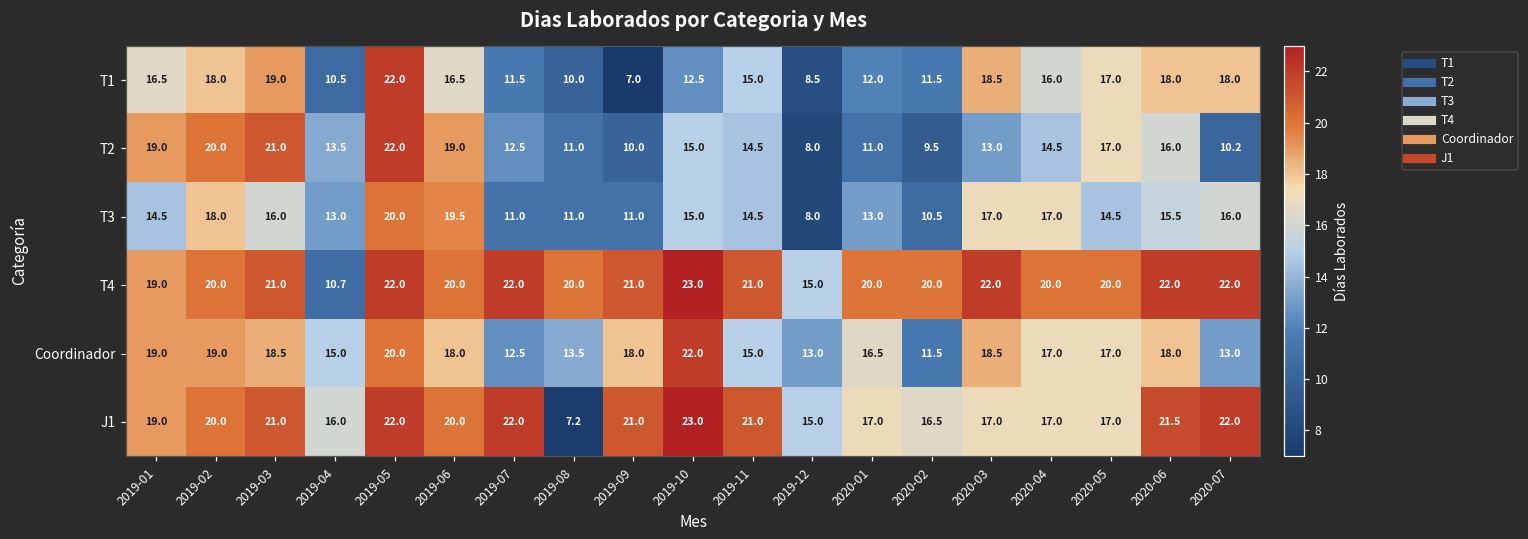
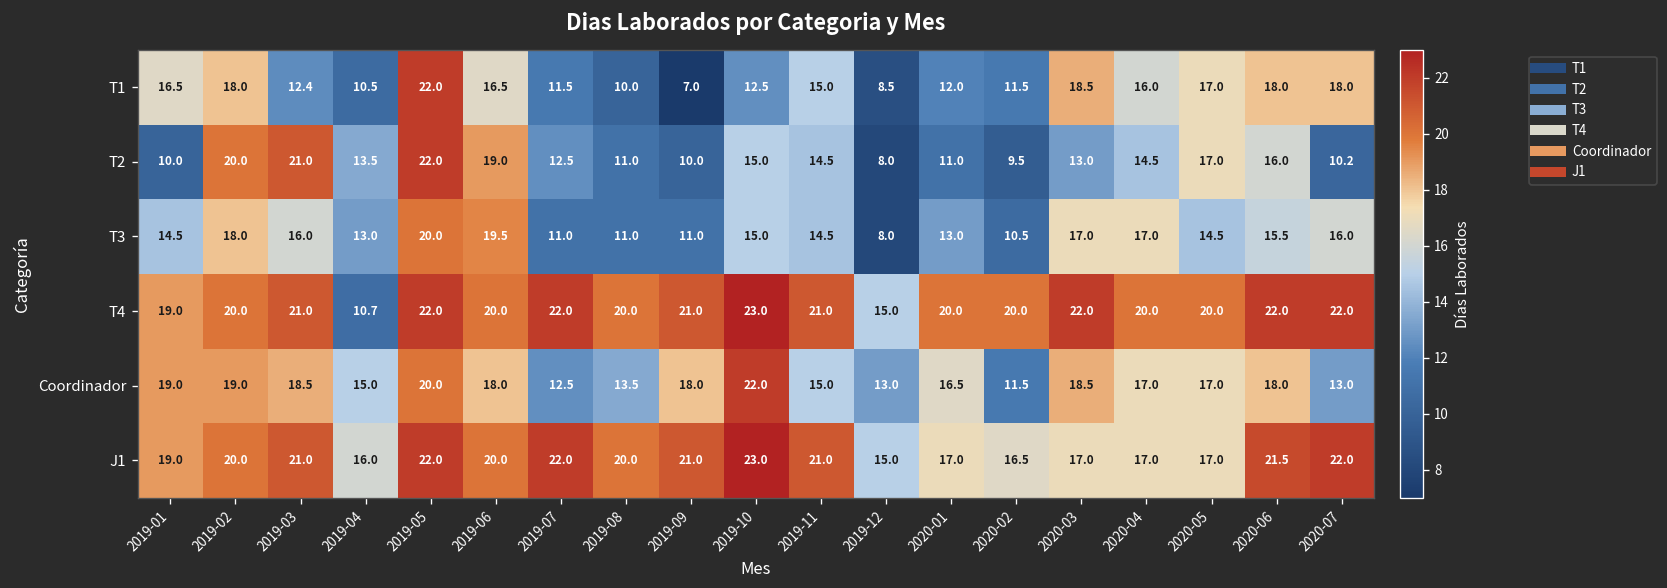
  {
    "T1": {
      "2019-01": 16.5,
      "2019-02": 18.0,
-     "2019-03": 19.0,
+     "2019-03": 12.4,
      "2019-04": 10.5,
      "2019-05": 22.0,
      "2019-06": 16.5,
      "2019-07": 11.5,
      "2019-08": 10.0,
      "2019-09": 7.0,
      "2019-10": 12.5,
      "2019-11": 15.0,
      "2019-12": 8.5,
      "2020-01": 12.0,
      "2020-02": 11.5,
      "2020-03": 18.5,
      "2020-04": 16.0,
      "2020-05": 17.0,
      "2020-06": 18.0,
      "2020-07": 18.0
    },
    "T2": {
-     "2019-01": 19.0,
+     "2019-01": 10.0,
      "2019-02": 20.0,
      "2019-03": 21.0,
      "2019-04": 13.5,
      "2019-05": 22.0,
      "2019-06": 19.0,
      "2019-07": 12.5,
      "2019-08": 11.0,
      "2019-09": 10.0,
      "2019-10": 15.0,
      "2019-11": 14.5,
      "2019-12": 8.0,
      "2020-01": 11.0,
      "2020-02": 9.5,
      "2020-03": 13.0,
      "2020-04": 14.5,
      "2020-05": 17.0,
      "2020-06": 16.0,
      "2020-07": 10.2
    },
    "T3": {
      "2019-01": 14.5,
      "2019-02": 18.0,
      "2019-03": 16.0,
      "2019-04": 13.0,
      "2019-05": 20.0,
      "2019-06": 19.5,
      "2019-07": 11.0,
      "2019-08": 11.0,
      "2019-09": 11.0,
      "2019-10": 15.0,
      "2019-11": 14.5,
      "2019-12": 8.0,
      "2020-01": 13.0,
      "2020-02": 10.5,
      "2020-03": 17.0,
      "2020-04": 17.0,
      "2020-05": 14.5,
      "2020-06": 15.5,
      "2020-07": 16.0
    },
    "T4": {
      "2019-01": 19.0,
      "2019-02": 20.0,
      "2019-03": 21.0,
      "2019-04": 10.7,
      "2019-05": 22.0,
      "2019-06": 20.0,
      "2019-07": 22.0,
      "2019-08": 20.0,
      "2019-09": 21.0,
      "2019-10": 23.0,
      "2019-11": 21.0,
      "2019-12": 15.0,
      "2020-01": 20.0,
      "2020-02": 20.0,
      "2020-03": 22.0,
      "2020-04": 20.0,
      "2020-05": 20.0,
      "2020-06": 22.0,
      "2020-07": 22.0
    },
    "Coordinador": {
      "2019-01": 19.0,
      "2019-02": 19.0,
      "2019-03": 18.5,
      "2019-04": 15.0,
      "2019-05": 20.0,
      "2019-06": 18.0,
      "2019-07": 12.5,
      "2019-08": 13.5,
      "2019-09": 18.0,
      "2019-10": 22.0,
      "2019-11": 15.0,
      "2019-12": 13.0,
      "2020-01": 16.5,
      "2020-02": 11.5,
      "2020-03": 18.5,
      "2020-04": 17.0,
      "2020-05": 17.0,
      "2020-06": 18.0,
      "2020-07": 13.0
    },
    "J1": {
      "2019-01": 19.0,
      "2019-02": 20.0,
      "2019-03": 21.0,
      "2019-04": 16.0,
      "2019-05": 22.0,
      "2019-06": 20.0,
      "2019-07": 22.0,
-     "2019-08": 7.2,
+     "2019-08": 20.0,
      "2019-09": 21.0,
      "2019-10": 23.0,
      "2019-11": 21.0,
      "2019-12": 15.0,
      "2020-01": 17.0,
      "2020-02": 16.5,
      "2020-03": 17.0,
      "2020-04": 17.0,
      "2020-05": 17.0,
      "2020-06": 21.5,
      "2020-07": 22.0
    }
  }
